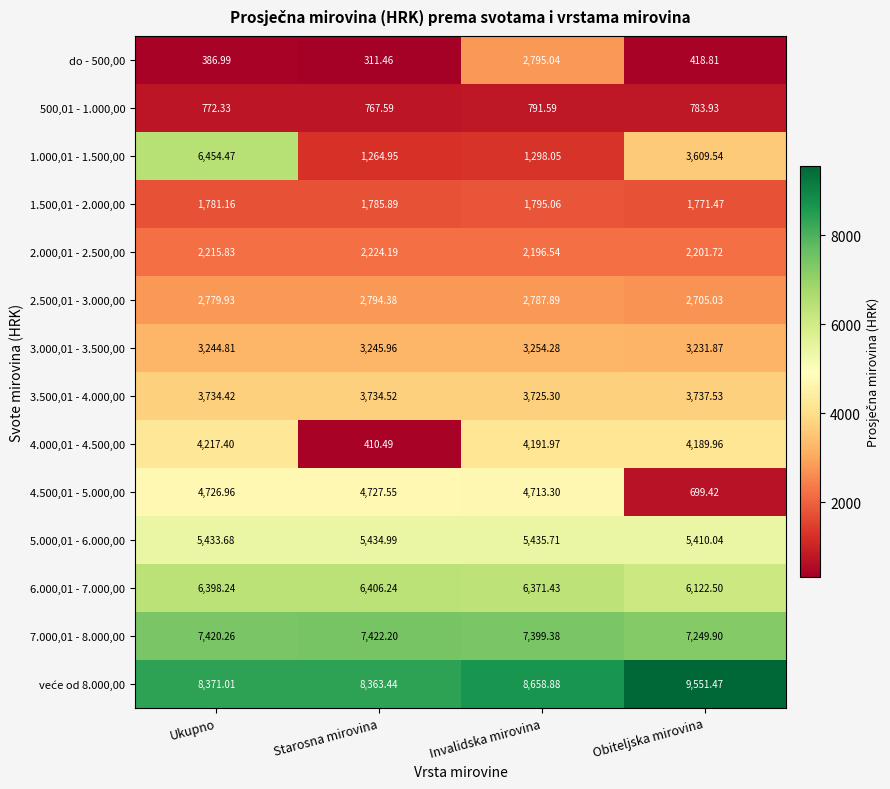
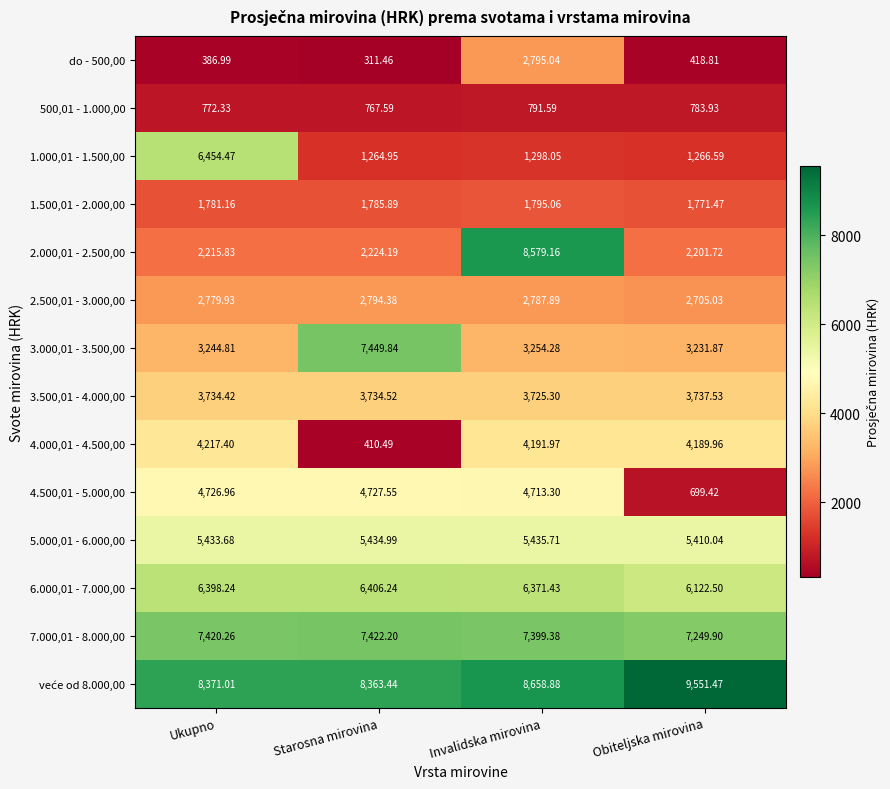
  {
    "do - 500,00": {
      "Ukupno": "386.99",
      "Starosna mirovina": "311.46",
      "Invalidska mirovina": "2,795.04",
      "Obiteljska mirovina": "418.81"
    },
    "500,01 - 1.000,00": {
      "Ukupno": "772.33",
      "Starosna mirovina": "767.59",
      "Invalidska mirovina": "791.59",
      "Obiteljska mirovina": "783.93"
    },
    "1.000,01 - 1.500,00": {
      "Ukupno": "6,454.47",
      "Starosna mirovina": "1,264.95",
      "Invalidska mirovina": "1,298.05",
-     "Obiteljska mirovina": "3,609.54"
+     "Obiteljska mirovina": "1,266.59"
    },
    "1.500,01 - 2.000,00": {
      "Ukupno": "1,781.16",
      "Starosna mirovina": "1,785.89",
      "Invalidska mirovina": "1,795.06",
      "Obiteljska mirovina": "1,771.47"
    },
    "2.000,01 - 2.500,00": {
      "Ukupno": "2,215.83",
      "Starosna mirovina": "2,224.19",
-     "Invalidska mirovina": "2,196.54",
+     "Invalidska mirovina": "8,579.16",
      "Obiteljska mirovina": "2,201.72"
    },
    "2.500,01 - 3.000,00": {
      "Ukupno": "2,779.93",
      "Starosna mirovina": "2,794.38",
      "Invalidska mirovina": "2,787.89",
      "Obiteljska mirovina": "2,705.03"
    },
    "3.000,01 - 3.500,00": {
      "Ukupno": "3,244.81",
-     "Starosna mirovina": "3,245.96",
+     "Starosna mirovina": "7,449.84",
      "Invalidska mirovina": "3,254.28",
      "Obiteljska mirovina": "3,231.87"
    },
    "3.500,01 - 4.000,00": {
      "Ukupno": "3,734.42",
      "Starosna mirovina": "3,734.52",
      "Invalidska mirovina": "3,725.30",
      "Obiteljska mirovina": "3,737.53"
    },
    "4.000,01 - 4.500,00": {
      "Ukupno": "4,217.40",
      "Starosna mirovina": "410.49",
      "Invalidska mirovina": "4,191.97",
      "Obiteljska mirovina": "4,189.96"
    },
    "4.500,01 - 5.000,00": {
      "Ukupno": "4,726.96",
      "Starosna mirovina": "4,727.55",
      "Invalidska mirovina": "4,713.30",
      "Obiteljska mirovina": "699.42"
    },
    "5.000,01 - 6.000,00": {
      "Ukupno": "5,433.68",
      "Starosna mirovina": "5,434.99",
      "Invalidska mirovina": "5,435.71",
      "Obiteljska mirovina": "5,410.04"
    },
    "6.000,01 - 7.000,00": {
      "Ukupno": "6,398.24",
      "Starosna mirovina": "6,406.24",
      "Invalidska mirovina": "6,371.43",
      "Obiteljska mirovina": "6,122.50"
    },
    "7.000,01 - 8.000,00": {
      "Ukupno": "7,420.26",
      "Starosna mirovina": "7,422.20",
      "Invalidska mirovina": "7,399.38",
      "Obiteljska mirovina": "7,249.90"
    },
    "veće od 8.000,00": {
      "Ukupno": "8,371.01",
      "Starosna mirovina": "8,363.44",
      "Invalidska mirovina": "8,658.88",
      "Obiteljska mirovina": "9,551.47"
    }
  }
